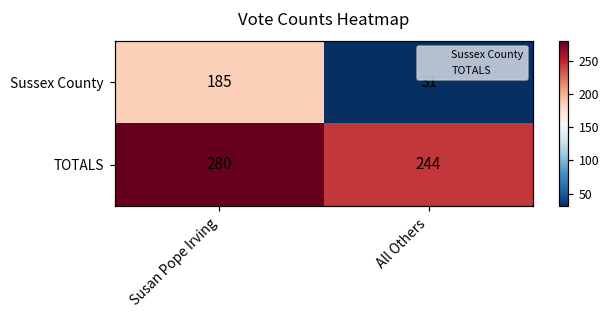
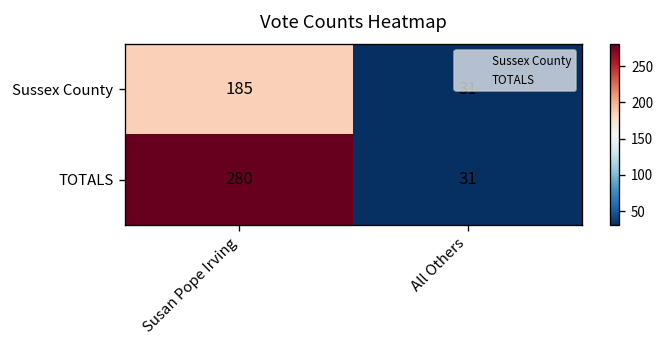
  {
    "Sussex County": {
      "Susan Pope Irving": 185
    },
    "TOTALS": {
      "Susan Pope Irving": 280,
-     "All Others": 244
+     "All Others": 31
    }
  }
